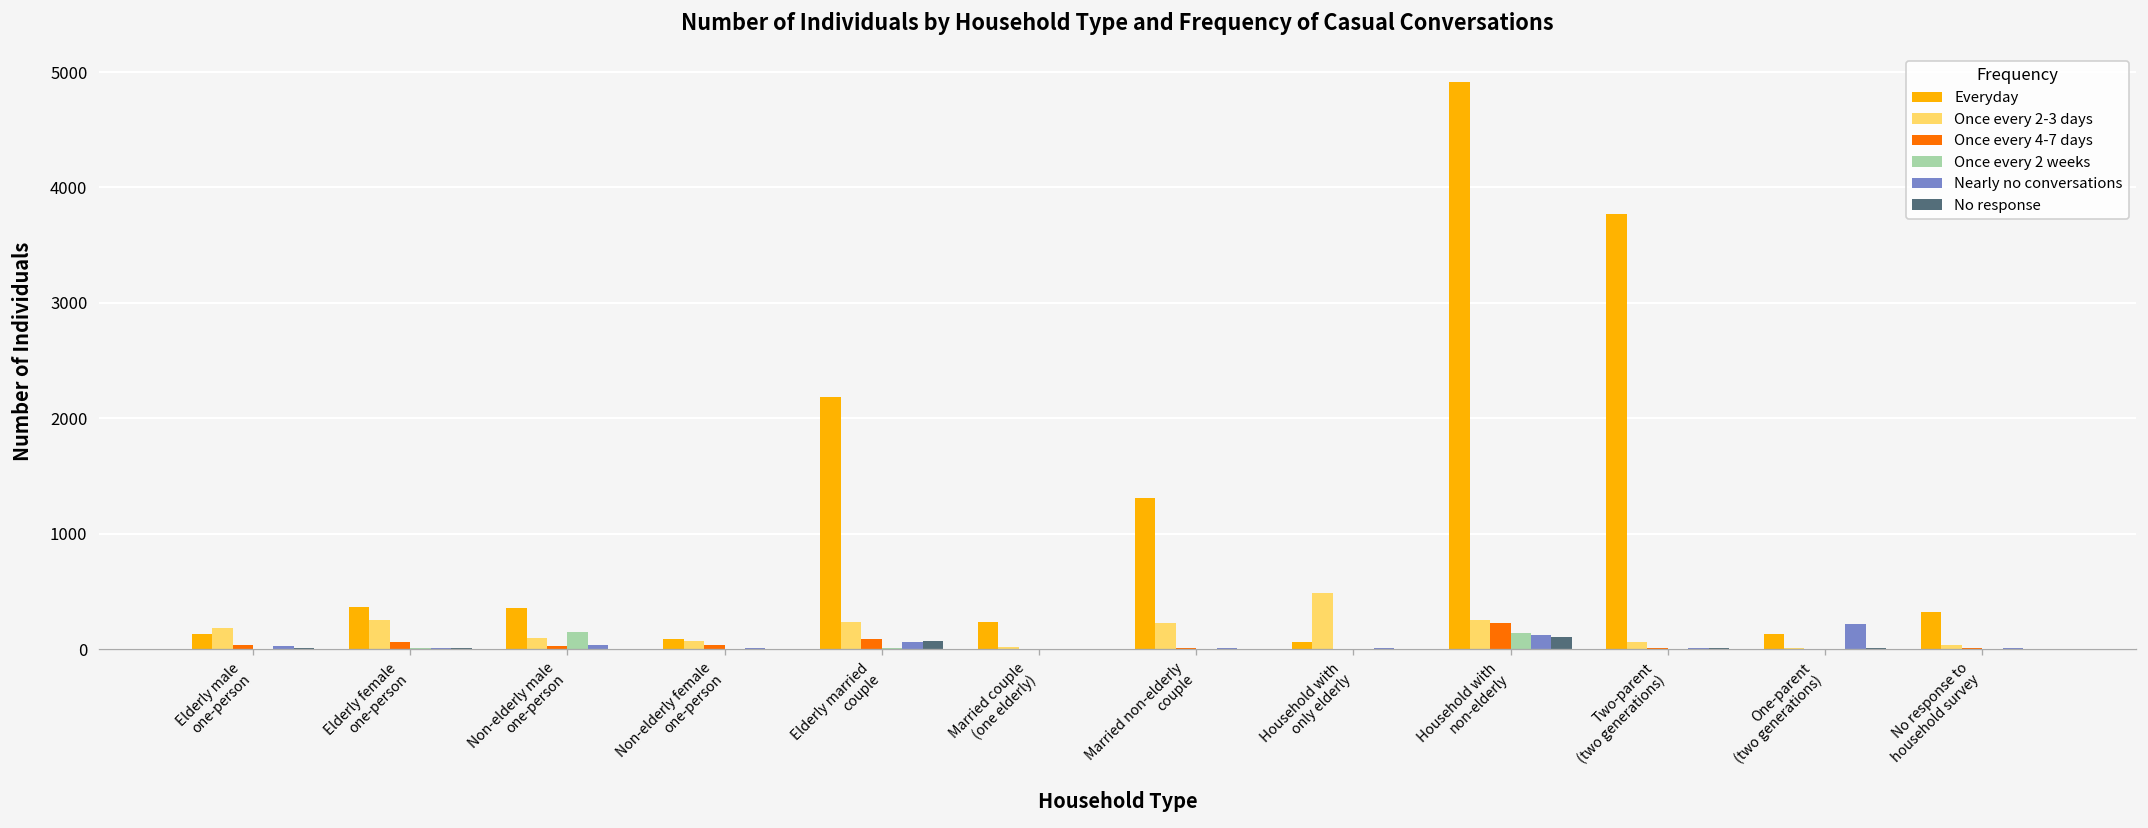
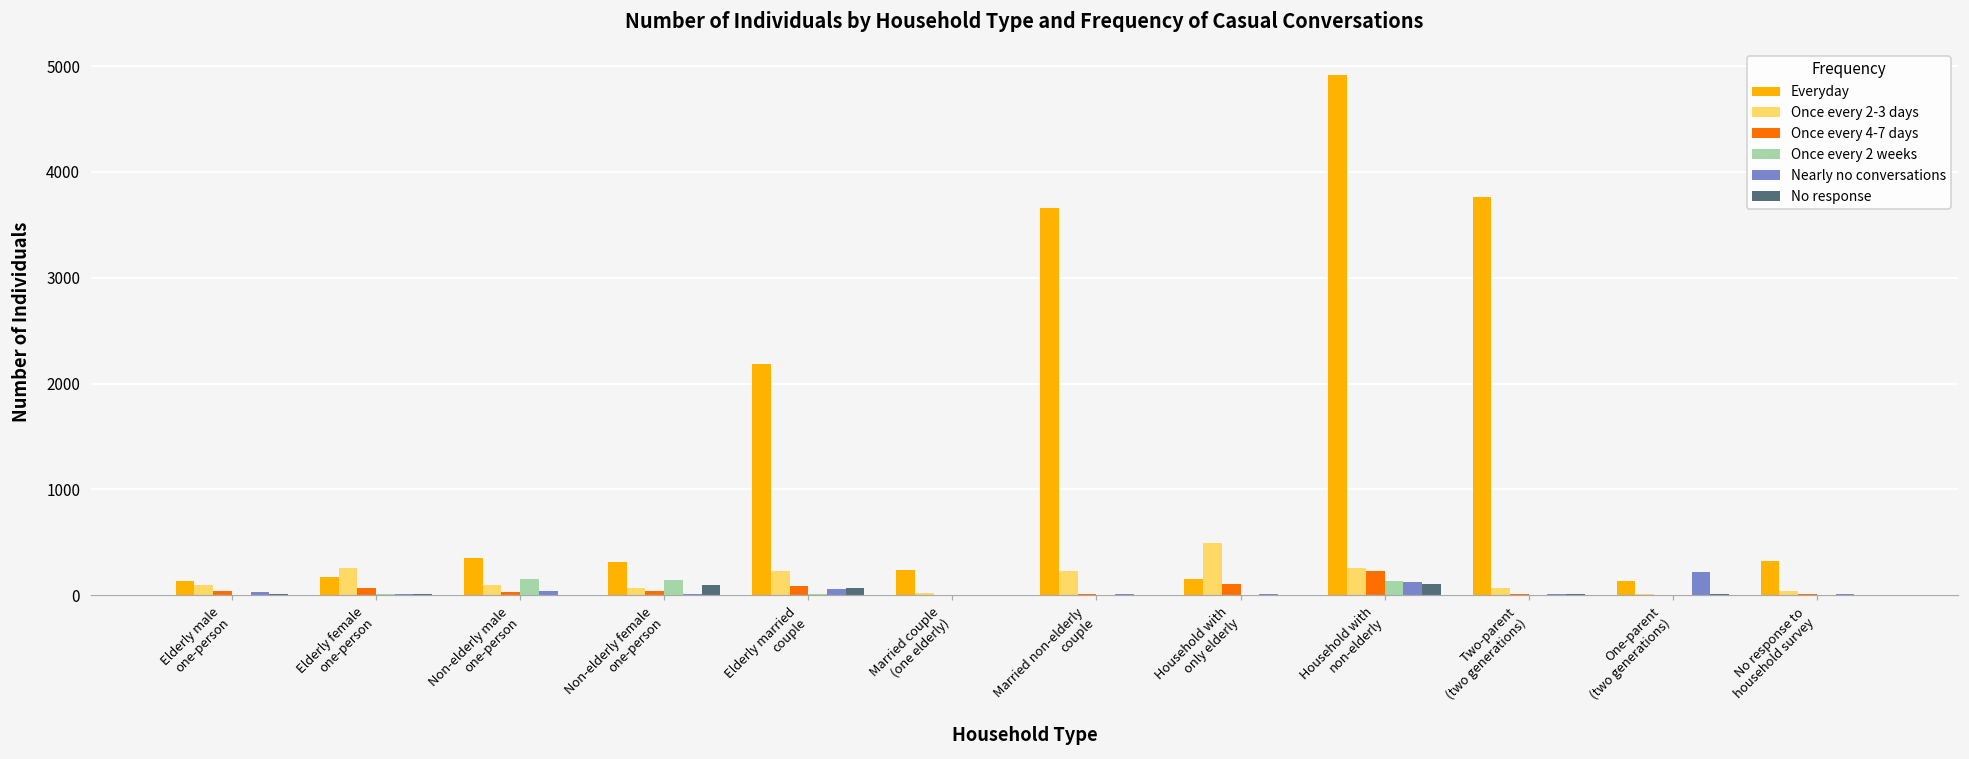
  {
    "Everyday": {
      "Elderly male one-person": 100,
-     "Elderly female one-person": 400,
+     "Elderly female one-person": 200,
      "Non-elderly male one-person": 400,
-     "Non-elderly female one-person": 100,
+     "Non-elderly female one-person": 300,
      "Elderly married couple": 2200,
      "Married couple (one elderly)": 200,
-     "Married non-elderly couple": 1300,
-     "Household with only elderly": 100,
+     "Married non-elderly couple": 3700,
+     "Household with only elderly": 200,
      "Household with non-elderly": 4900,
      "Two-parent (two generations)": 3800,
      "One-parent (two generations)": 100,
      "No response to household survey": 300
    },
    "Once every 2-3 days": {
-     "Elderly male one-person": 200,
+     "Elderly male one-person": 100,
      "Elderly female one-person": 300,
      "Non-elderly male one-person": 100,
      "Non-elderly female one-person": 100,
      "Elderly married couple": 200,
      "Married non-elderly couple": 200,
      "Household with only elderly": 500,
      "Household with non-elderly": 300,
      "Two-parent (two generations)": 100,
      "No response to household survey": 0
    },
    "Once every 4-7 days": {
      "Elderly male one-person": 0,
      "Elderly female one-person": 100,
      "Non-elderly male one-person": 0,
      "Non-elderly female one-person": 0,
      "Elderly married couple": 100,
-     "Household with only elderly": 0,
+     "Household with only elderly": 100,
      "Household with non-elderly": 200,
      "One-parent (two generations)": 0
    },
    "Once every 2 weeks": {
      "Non-elderly male one-person": 200,
-     "Non-elderly female one-person": 0,
+     "Non-elderly female one-person": 100,
      "Married non-elderly couple": 0,
      "Household with only elderly": 0,
      "Household with non-elderly": 100,
      "One-parent (two generations)": 0
    },
    "Nearly no conversations": {
      "Elderly male one-person": 0,
      "Non-elderly male one-person": 0,
      "Elderly married couple": 100,
      "Household with non-elderly": 100,
      "One-parent (two generations)": 200
    },
    "No response": {
-     "Non-elderly female one-person": 0,
+     "Non-elderly female one-person": 100,
      "Elderly married couple": 100,
      "Household with non-elderly": 100
    }
  }
